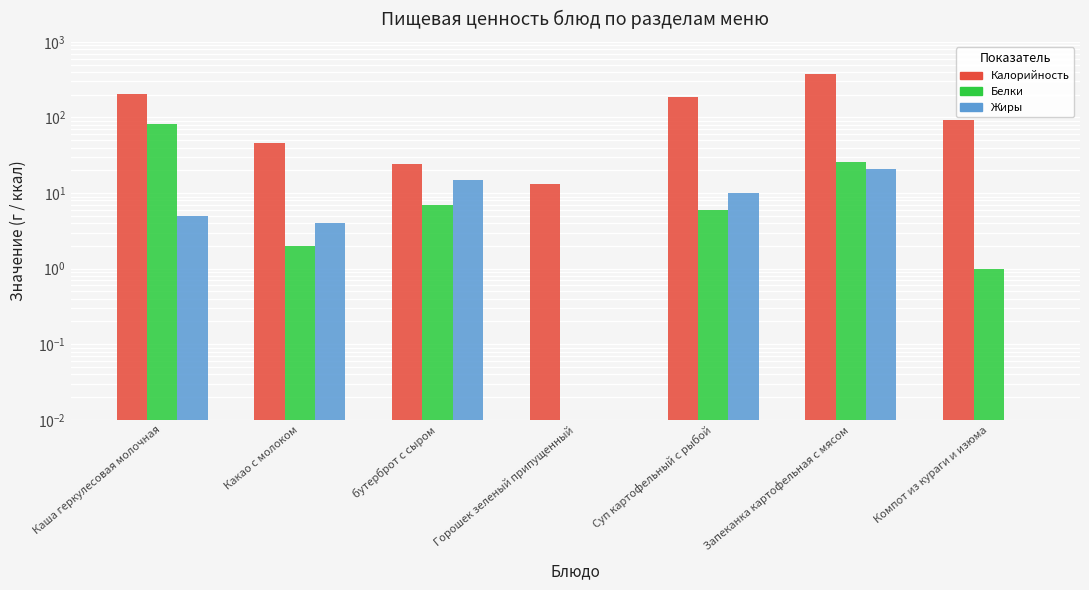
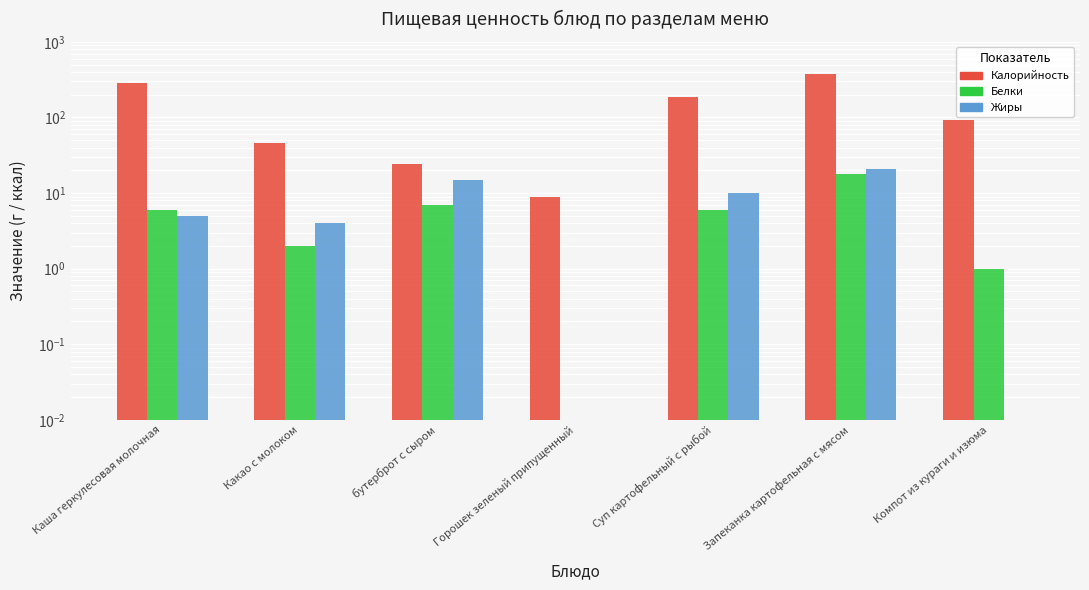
  {
    "Калорийность": {
-     "Каша геркулесовая молочная": 200,
+     "Каша геркулесовая молочная": 290,
      "Какао с молоком": 50,
      "бутерброт с сыром": 24,
-     "Горошек зеленый припущенный": 13,
+     "Горошек зеленый припущенный": 9,
      "Суп картофельный с рыбой": 190,
      "Запеканка картофельная с мясом": 400,
      "Компот из кураги и изюма": 90
    },
    "Белки": {
-     "Каша геркулесовая молочная": 80,
+     "Каша геркулесовая молочная": 6,
      "Какао с молоком": 2,
      "бутерброт с сыром": 7,
      "Горошек зеленый припущенный": 0.010,
      "Суп картофельный с рыбой": 6,
-     "Запеканка картофельная с мясом": 26,
+     "Запеканка картофельная с мясом": 18,
      "Компот из кураги и изюма": 1
    },
    "Жиры": {
      "Каша геркулесовая молочная": 5,
      "Какао с молоком": 4,
      "бутерброт с сыром": 15,
      "Горошек зеленый припущенный": 0.010,
      "Суп картофельный с рыбой": 10,
      "Запеканка картофельная с мясом": 21,
      "Компот из кураги и изюма": 0.010
    }
  }
